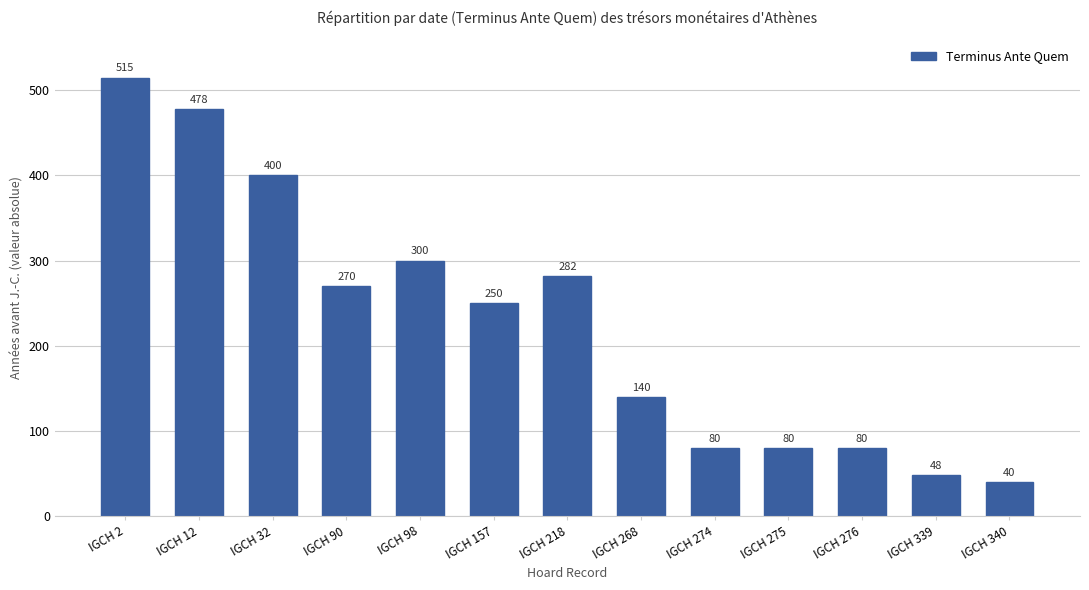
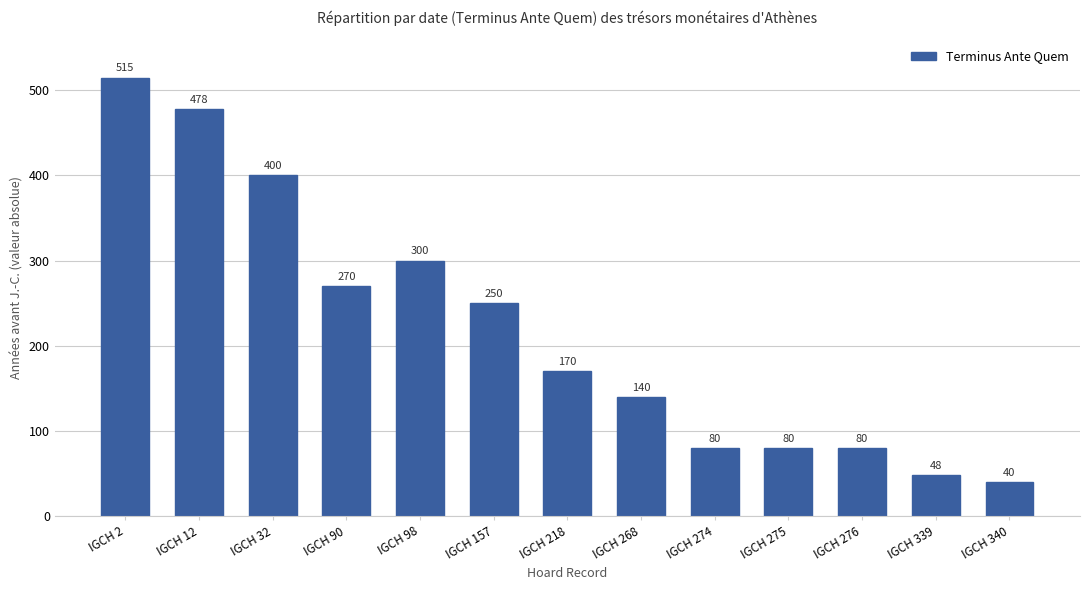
  {
    "IGCH 2": 515,
    "IGCH 12": 478,
    "IGCH 32": 400,
    "IGCH 90": 270,
    "IGCH 98": 300,
    "IGCH 157": 250,
-   "IGCH 218": 282,
+   "IGCH 218": 170,
    "IGCH 268": 140,
    "IGCH 274": 80,
    "IGCH 275": 80,
    "IGCH 276": 80,
    "IGCH 339": 48,
    "IGCH 340": 40
  }
